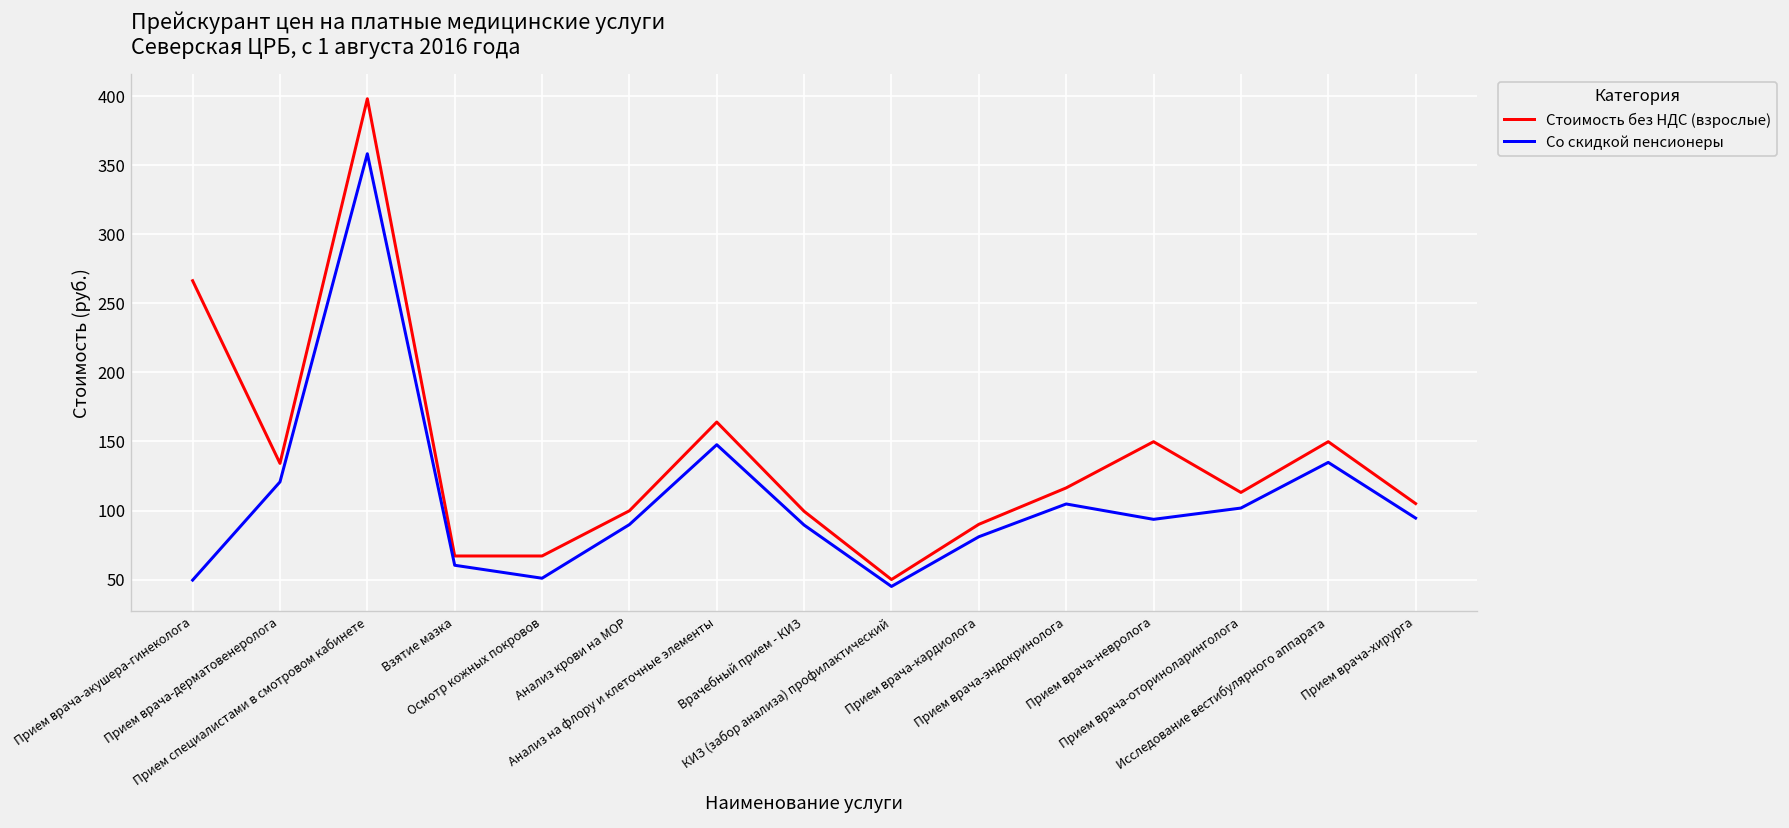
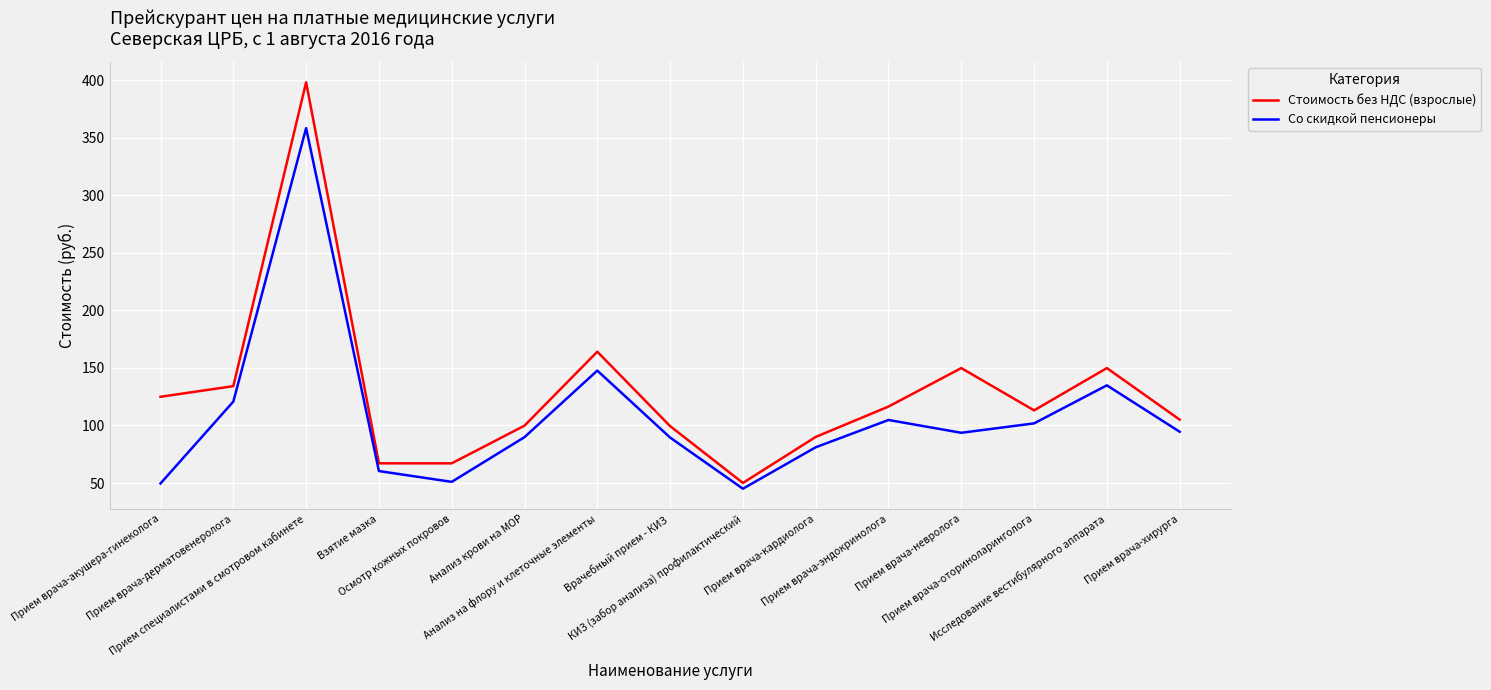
  {
    "Стоимость без НДС (взрослые)": {
-     "Прием врача-акушера-гинеколога": 266,
+     "Прием врача-акушера-гинеколога": 125,
      "Прием врача-дерматовенеролога": 134,
      "Прием специалистами в смотровом кабинете": 398,
      "Взятие мазка": 67,
      "Осмотр кожных покровов": 67,
      "Анализ крови на МОР": 100,
      "Анализ на флору и клеточные элементы": 164,
      "Врачебный прием - КИЗ": 99,
      "КИЗ (забор анализа) профилактический": 50,
      "Прием врача-кардиолога": 90,
      "Прием врача-эндокринолога": 116,
      "Прием врача-невролога": 150,
      "Прием врача-оториноларинголога": 113,
      "Исследование вестибулярного аппарата": 150,
      "Прием врача-хирурга": 105
    },
    "Со скидкой пенсионеры": {
      "Прием врача-акушера-гинеколога": 50,
      "Прием врача-дерматовенеролога": 121,
      "Прием специалистами в смотровом кабинете": 358,
      "Взятие мазка": 60,
      "Осмотр кожных покровов": 51,
      "Анализ крови на МОР": 90,
      "Анализ на флору и клеточные элементы": 148,
      "Врачебный прием - КИЗ": 89,
      "КИЗ (забор анализа) профилактический": 45,
      "Прием врача-кардиолога": 81,
      "Прием врача-эндокринолога": 105,
      "Прием врача-невролога": 94,
      "Прием врача-оториноларинголога": 102,
      "Исследование вестибулярного аппарата": 135,
      "Прием врача-хирурга": 95
    }
  }
